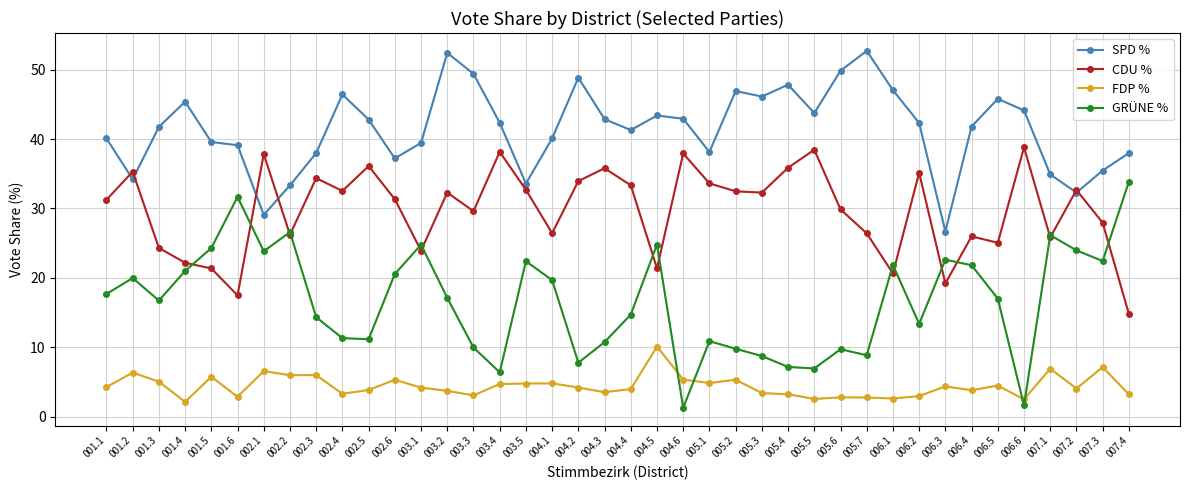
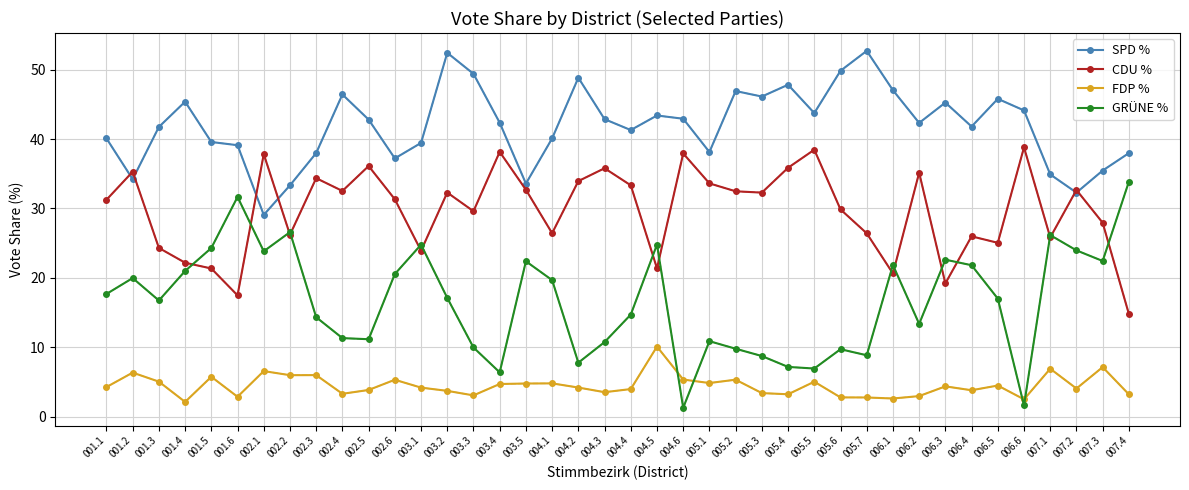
  {
    "SPD %": {
      "001.1": 40,
      "001.2": 34,
      "001.3": 42,
      "001.4": 45,
      "001.5": 40,
      "001.6": 39,
      "002.1": 29,
      "002.2": 33,
      "002.3": 38,
      "002.4": 46,
      "002.5": 43,
      "002.6": 37,
      "003.1": 39,
      "003.2": 52,
      "003.3": 49,
      "003.4": 42,
      "003.5": 34,
      "004.1": 40,
      "004.2": 49,
      "004.3": 43,
      "004.4": 41,
      "004.5": 43,
      "004.6": 43,
      "005.1": 38,
      "005.2": 47,
      "005.3": 46,
      "005.4": 48,
      "005.5": 44,
      "005.6": 50,
      "005.7": 53,
      "006.1": 47,
      "006.2": 42,
-     "006.3": 27,
+     "006.3": 45,
      "006.4": 42,
      "006.5": 46,
      "006.6": 44,
      "007.1": 35,
      "007.2": 32,
      "007.3": 35,
      "007.4": 38
    },
    "CDU %": {
      "001.1": 31,
      "001.2": 35,
      "001.3": 24,
      "001.4": 22,
      "001.5": 21,
      "001.6": 17,
      "002.1": 38,
      "002.2": 26,
      "002.3": 34,
      "002.4": 33,
      "002.5": 36,
      "002.6": 31,
      "003.1": 24,
      "003.2": 32,
      "003.3": 30,
      "003.4": 38,
      "003.5": 33,
      "004.1": 26,
      "004.2": 34,
      "004.3": 36,
      "004.4": 33,
      "004.5": 21,
      "004.6": 38,
      "005.1": 34,
      "005.2": 32,
      "005.3": 32,
      "005.4": 36,
      "005.5": 38,
      "005.6": 30,
      "005.7": 26,
      "006.1": 21,
      "006.2": 35,
      "006.3": 19,
      "006.4": 26,
      "006.5": 25,
      "006.6": 39,
      "007.2": 33,
      "007.3": 28,
      "007.4": 15
    },
    "FDP %": {
      "001.1": 4,
      "001.2": 6,
      "001.3": 5,
      "001.4": 2,
      "001.5": 6,
      "001.6": 3,
      "002.1": 7,
      "002.2": 6,
      "002.3": 6,
      "002.4": 3,
      "002.5": 4,
      "002.6": 5,
      "003.1": 4,
      "003.2": 4,
      "003.3": 3,
      "003.4": 5,
      "003.5": 5,
      "004.1": 5,
      "004.2": 4,
      "004.3": 4,
      "004.4": 4,
      "004.5": 10,
      "004.6": 5,
      "005.1": 5,
      "005.2": 5,
      "005.3": 3,
      "005.4": 3,
-     "005.5": 3,
+     "005.5": 5,
      "005.6": 3,
      "005.7": 3,
      "006.1": 3,
      "006.2": 3,
      "006.3": 4,
      "006.4": 4,
      "006.5": 4,
      "006.6": 3,
      "007.1": 7,
      "007.2": 4,
      "007.3": 7,
      "007.4": 3
    },
    "GRÜNE %": {
      "001.1": 18,
      "001.2": 20,
      "001.3": 17,
      "001.4": 21,
      "001.5": 24,
      "001.6": 32,
      "002.1": 24,
      "002.2": 27,
      "002.3": 14,
      "002.4": 11,
      "002.5": 11,
      "002.6": 21,
      "003.1": 25,
      "003.2": 17,
      "003.3": 10,
      "003.4": 6,
      "003.5": 22,
      "004.1": 20,
      "004.2": 8,
      "004.3": 11,
      "004.4": 15,
      "004.5": 25,
      "004.6": 1,
      "005.1": 11,
      "005.2": 10,
      "005.3": 9,
      "005.4": 7,
      "005.5": 7,
      "005.6": 10,
      "005.7": 9,
      "006.1": 22,
      "006.2": 13,
      "006.3": 23,
      "006.4": 22,
      "006.5": 17,
      "006.6": 2,
      "007.2": 24,
      "007.3": 22,
      "007.4": 34
    }
  }
